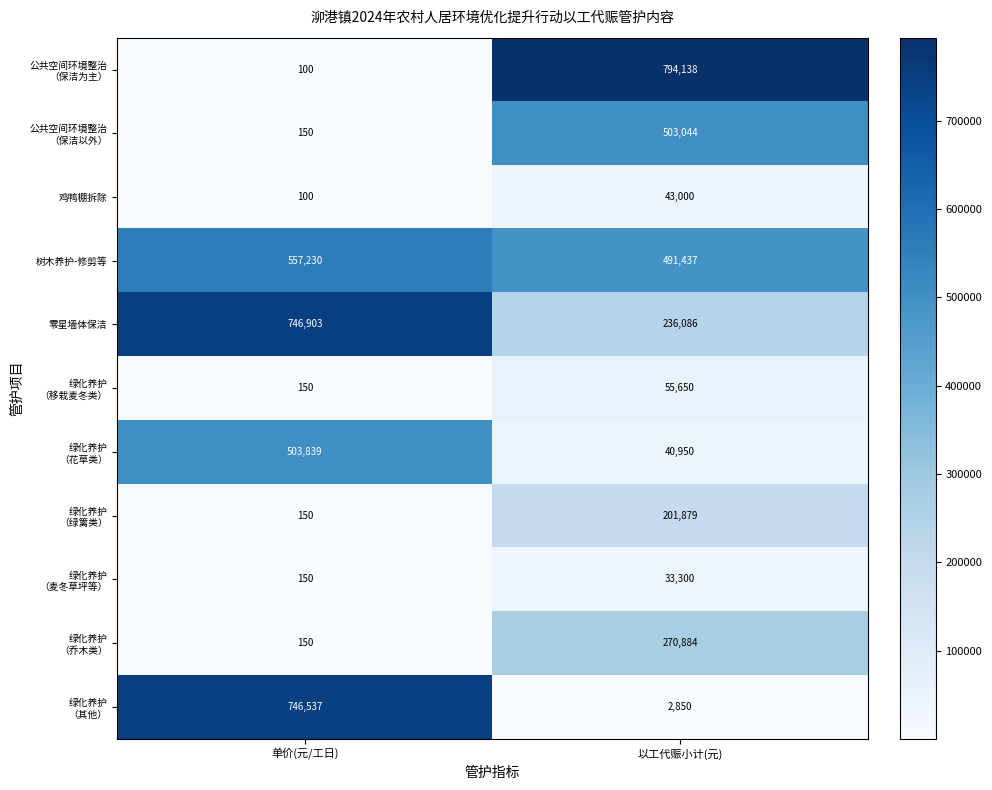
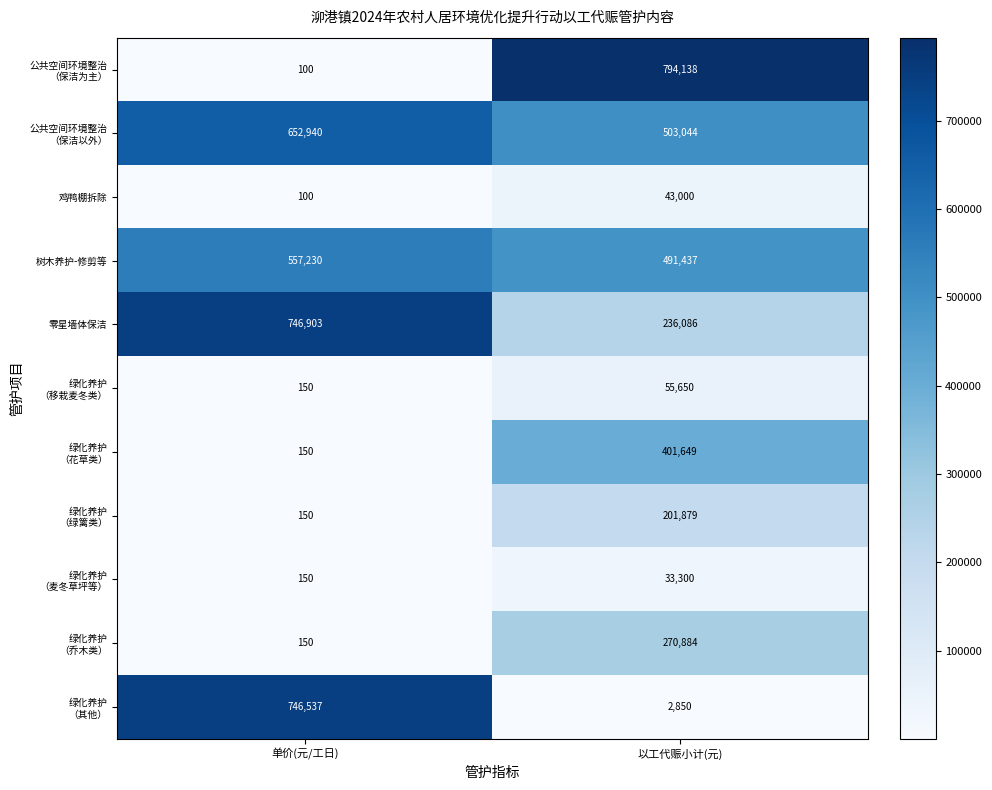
  {
    "公共空间环境整治 （保洁为主）": {
      "单价(元/工日)": "100",
      "以工代赈小计(元)": "794,138"
    },
    "公共空间环境整治 （保洁以外）": {
-     "单价(元/工日)": "150",
+     "单价(元/工日)": "652,940",
      "以工代赈小计(元)": "503,044"
    },
    "鸡鸭棚拆除": {
      "单价(元/工日)": "100",
      "以工代赈小计(元)": "43,000"
    },
    "树木养护-修剪等": {
      "单价(元/工日)": "557,230",
      "以工代赈小计(元)": "491,437"
    },
    "零星墙体保洁": {
      "单价(元/工日)": "746,903",
      "以工代赈小计(元)": "236,086"
    },
    "绿化养护 （移栽麦冬类）": {
      "单价(元/工日)": "150",
      "以工代赈小计(元)": "55,650"
    },
    "绿化养护 （花草类）": {
-     "单价(元/工日)": "503,839",
-     "以工代赈小计(元)": "40,950"
+     "单价(元/工日)": "150",
+     "以工代赈小计(元)": "401,649"
    },
    "绿化养护 （绿篱类）": {
      "单价(元/工日)": "150",
      "以工代赈小计(元)": "201,879"
    },
    "绿化养护 （麦冬草坪等）": {
      "单价(元/工日)": "150",
      "以工代赈小计(元)": "33,300"
    },
    "绿化养护 （乔木类）": {
      "单价(元/工日)": "150",
      "以工代赈小计(元)": "270,884"
    },
    "绿化养护 （其他）": {
      "单价(元/工日)": "746,537",
      "以工代赈小计(元)": "2,850"
    }
  }
